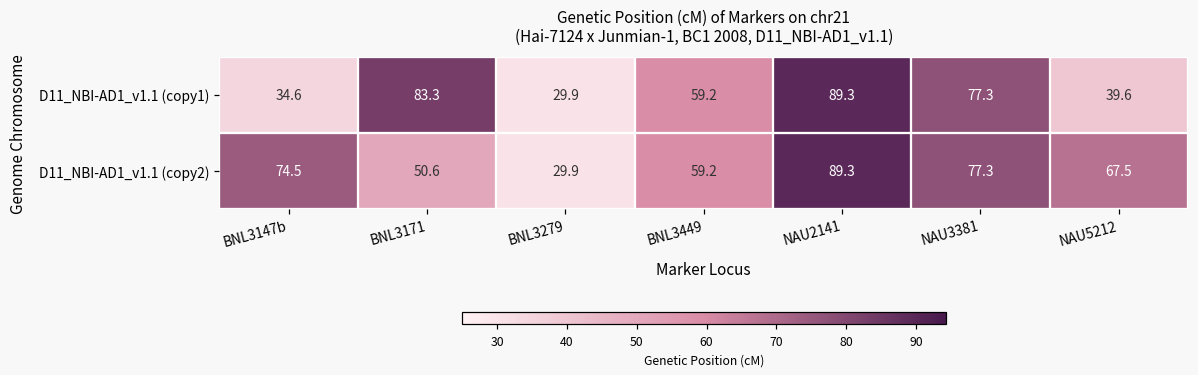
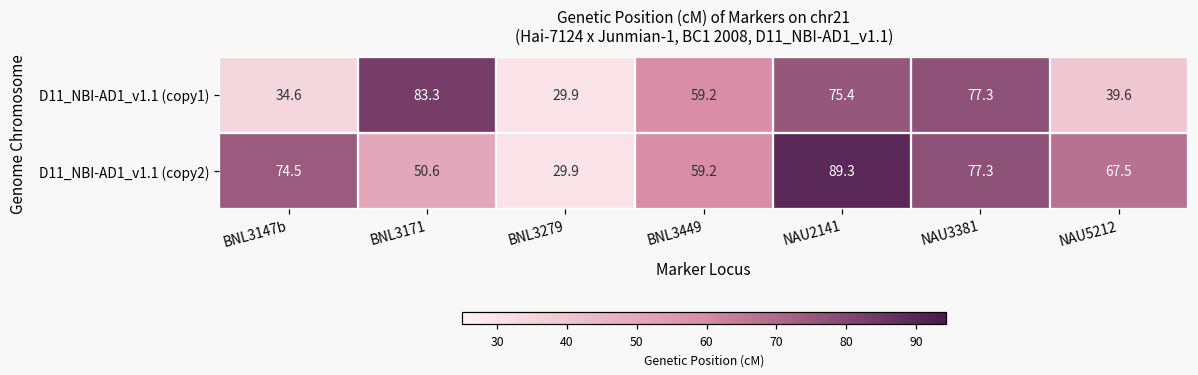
  {
    "D11_NBI-AD1_v1.1 (copy1)": {
      "BNL3147b": 34.6,
      "BNL3171": 83.3,
      "BNL3279": 29.9,
      "BNL3449": 59.2,
-     "NAU2141": 89.3,
+     "NAU2141": 75.4,
      "NAU3381": 77.3,
      "NAU5212": 39.6
    },
    "D11_NBI-AD1_v1.1 (copy2)": {
      "BNL3147b": 74.5,
      "BNL3171": 50.6,
      "BNL3279": 29.9,
      "BNL3449": 59.2,
      "NAU2141": 89.3,
      "NAU3381": 77.3,
      "NAU5212": 67.5
    }
  }
